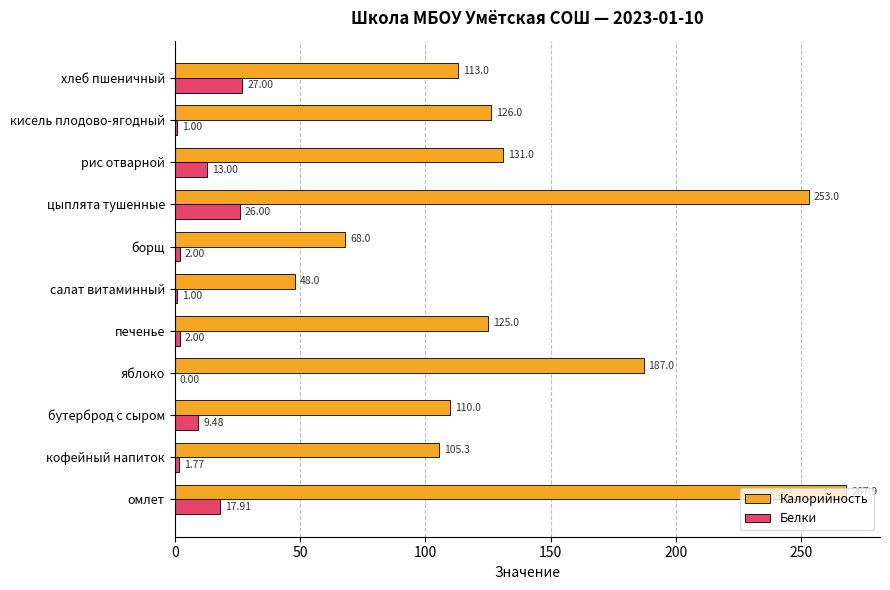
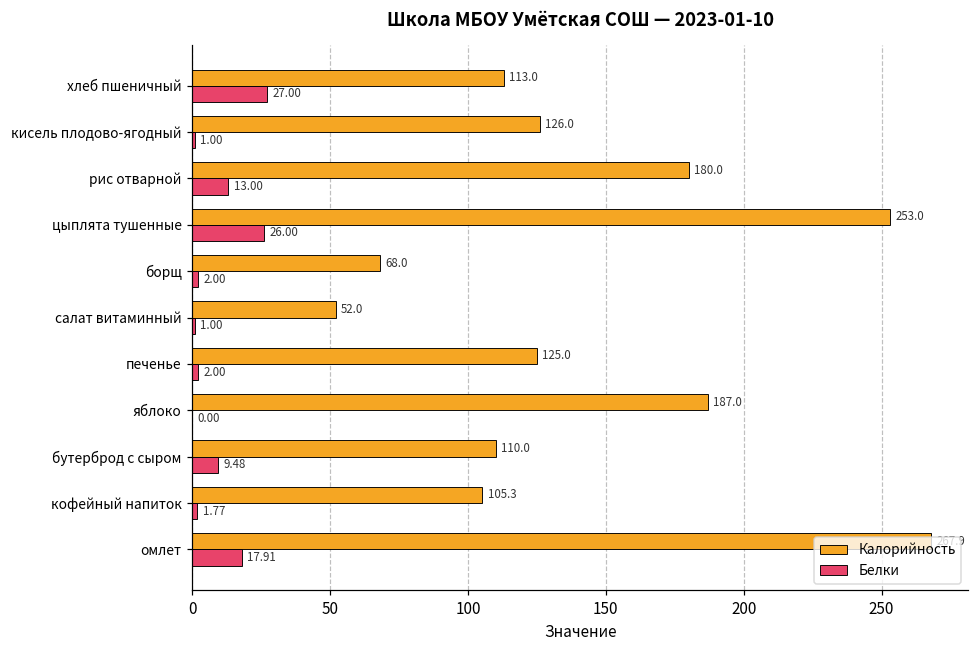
  {
    "Калорийность": {
      "хлеб пшеничный": 113.0,
      "кисель плодово-ягодный": 126.0,
-     "рис отварной": 131.0,
+     "рис отварной": 180.0,
      "цыплята тушенные": 253.0,
      "борщ": 68.0,
-     "салат витаминный": 48.0,
+     "салат витаминный": 52.0,
      "печенье": 125.0,
      "яблоко": 187.0,
      "бутерброд с сыром": 110.0,
      "кофейный напиток": 105.3
    },
    "Белки": {
      "хлеб пшеничный": 27.00,
      "кисель плодово-ягодный": 1.00,
      "рис отварной": 13.00,
      "цыплята тушенные": 26.00,
      "борщ": 2.00,
      "салат витаминный": 1.00,
      "печенье": 2.00,
      "яблоко": 0.00,
      "бутерброд с сыром": 9.48,
      "кофейный напиток": 1.77,
      "омлет": 17.91
    }
  }
